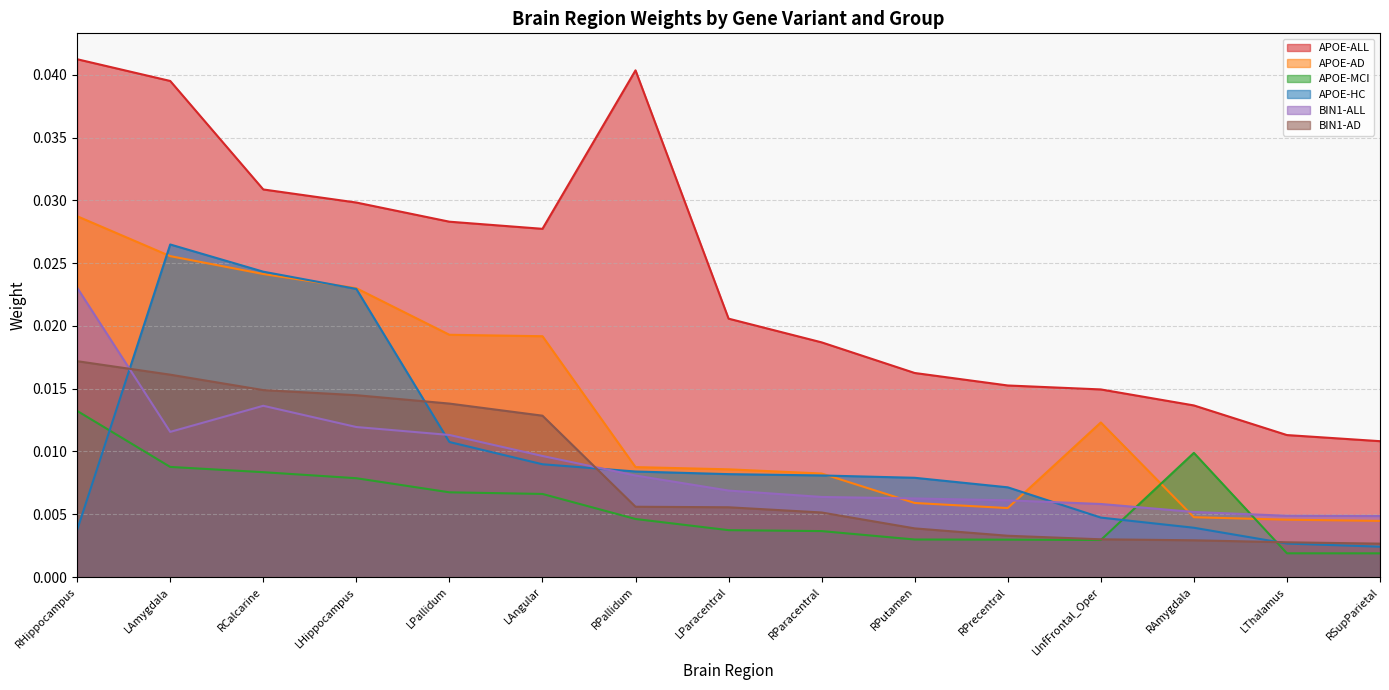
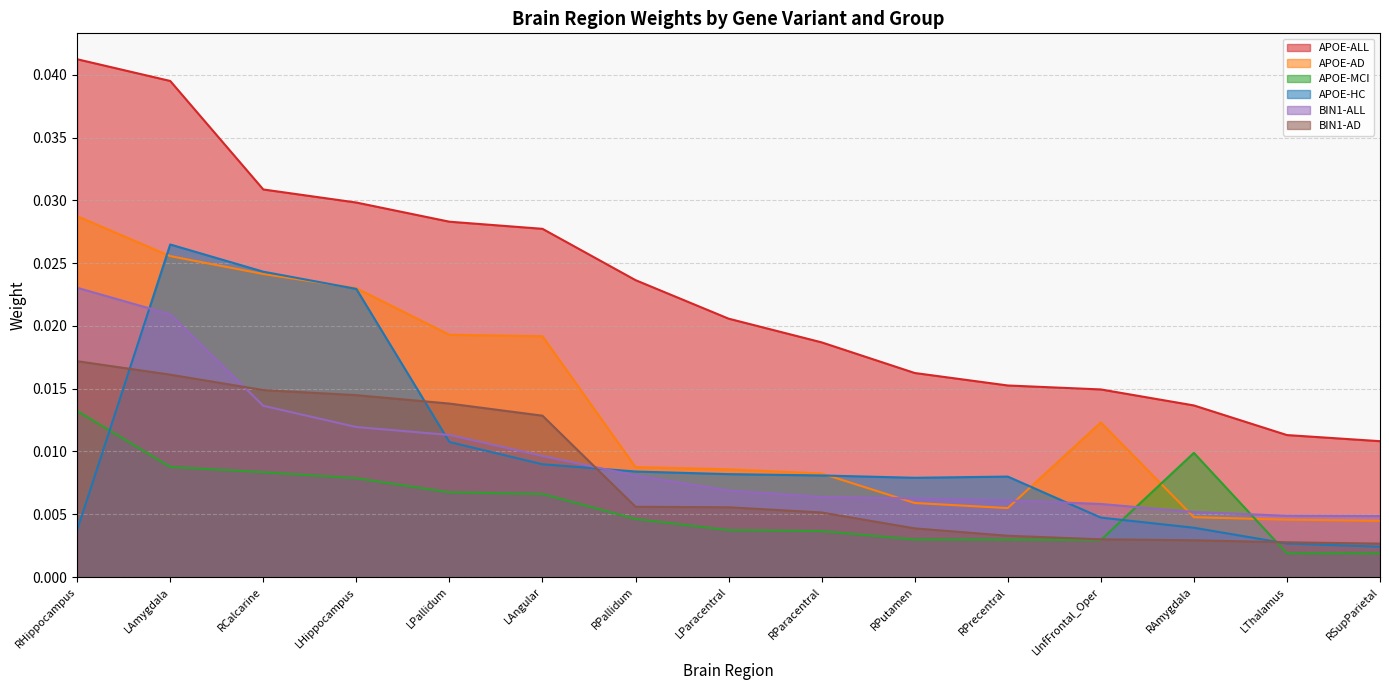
  {
    "APOE-ALL": {
      "RHippocampus": 0.0412,
      "LAmygdala": 0.0395,
      "RCalcarine": 0.0309,
      "LHippocampus": 0.0298,
      "LPallidum": 0.0283,
      "LAngular": 0.0277,
-     "RPallidum": 0.0403,
+     "RPallidum": 0.0236,
      "LParacentral": 0.0206,
      "RParacentral": 0.0187,
      "RPutamen": 0.0163,
      "RPrecentral": 0.0153,
      "LInfFrontal_Oper": 0.0149,
      "RAmygdala": 0.0137,
      "LThalamus": 0.0113,
      "RSupParietal": 0.0108
    },
    "APOE-AD": {
      "RHippocampus": 0.0287,
      "LAmygdala": 0.0256,
      "LPallidum": 0.0193,
      "LAngular": 0.0192,
      "RPallidum": 0.0088,
      "LParacentral": 0.0086,
      "RPutamen": 0.0059,
      "RPrecentral": 0.0055,
      "LInfFrontal_Oper": 0.0123,
      "RAmygdala": 0.0048,
      "LThalamus": 0.0046,
      "RSupParietal": 0.0045
    },
    "APOE-MCI": {
      "RHippocampus": 0.0132,
      "LAmygdala": 0.0088,
      "RCalcarine": 0.0084,
      "LHippocampus": 0.0079,
      "LPallidum": 0.0067,
      "LAngular": 0.0066,
      "RPallidum": 0.0046,
      "LParacentral": 0.0037,
      "RParacentral": 0.0037,
      "RPutamen": 0.0030,
      "RPrecentral": 0.0030,
      "RAmygdala": 0.0099,
      "LThalamus": 0.0019,
      "RSupParietal": 0.0019
    },
    "APOE-HC": {
      "RHippocampus": 0.0038,
      "LAmygdala": 0.0265,
      "LPallidum": 0.0108,
      "LAngular": 0.0090,
      "RPallidum": 0.0084,
      "LParacentral": 0.0082,
      "RPutamen": 0.0079,
-     "RPrecentral": 0.0071,
+     "RPrecentral": 0.0080,
      "LInfFrontal_Oper": 0.0047,
      "RAmygdala": 0.0039,
      "RSupParietal": 0.0024
    },
    "BIN1-ALL": {
      "RHippocampus": 0.0230,
-     "LAmygdala": 0.0116,
+     "LAmygdala": 0.0209,
      "RCalcarine": 0.0136,
      "LHippocampus": 0.0119,
      "LPallidum": 0.0113,
      "LAngular": 0.0096,
      "RPallidum": 0.0081,
      "LParacentral": 0.0069,
      "RParacentral": 0.0064,
      "RPutamen": 0.0063,
      "RPrecentral": 0.0061,
      "LInfFrontal_Oper": 0.0058,
      "RAmygdala": 0.0052,
      "LThalamus": 0.0049,
      "RSupParietal": 0.0049
    },
    "BIN1-AD": {
      "RHippocampus": 0.0172,
      "LAmygdala": 0.0161,
      "RCalcarine": 0.0149,
      "LHippocampus": 0.0145,
      "LPallidum": 0.0138,
      "LAngular": 0.0129,
      "RPallidum": 0.0056,
      "LParacentral": 0.0056,
      "RParacentral": 0.0051,
      "RPutamen": 0.0039,
      "RPrecentral": 0.0033,
      "RAmygdala": 0.0029,
      "RSupParietal": 0.0027
    }
  }
